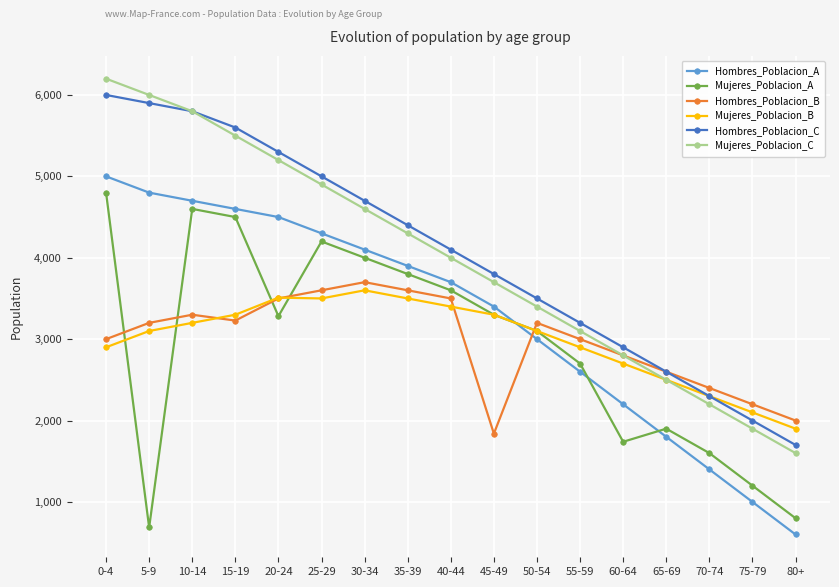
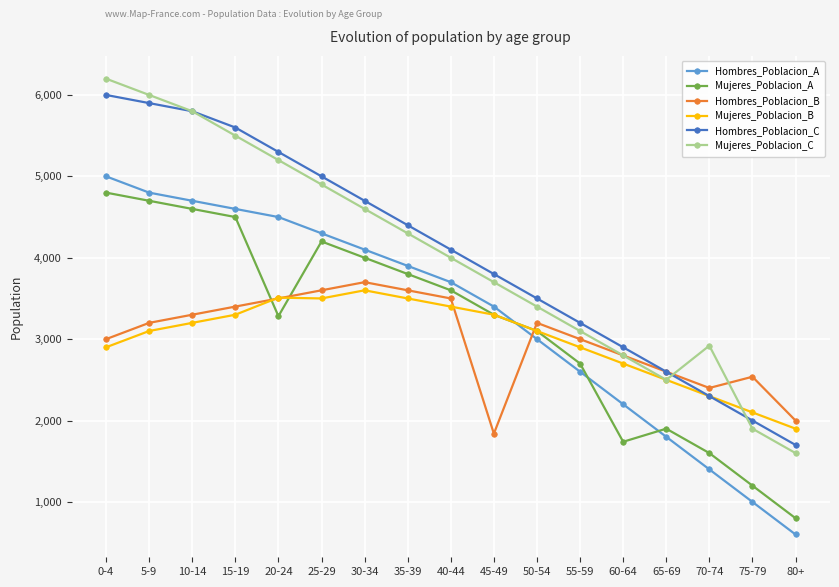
  {
    "Mujeres_Poblacion_A": {
      "0-4": "4,800",
-     "5-9": "700",
+     "5-9": "4,700",
      "10-14": "4,600",
      "15-19": "4,500",
      "20-24": "3,300",
      "25-29": "4,200",
      "30-34": "4,000",
      "35-39": "3,800",
      "40-44": "3,600",
      "55-59": "2,700",
      "60-64": "1,700",
      "65-69": "1,900",
      "70-74": "1,600",
      "75-79": "1,200",
      "80+": "800"
    },
    "Hombres_Poblacion_B": {
      "0-4": "3,000",
      "5-9": "3,200",
      "10-14": "3,300",
-     "15-19": "3,200",
+     "15-19": "3,400",
      "25-29": "3,600",
      "30-34": "3,700",
      "35-39": "3,600",
      "40-44": "3,500",
      "45-49": "1,800",
      "50-54": "3,200",
      "55-59": "3,000",
      "70-74": "2,400",
-     "75-79": "2,200",
+     "75-79": "2,500",
      "80+": "2,000"
    },
    "Mujeres_Poblacion_B": {
      "0-4": "2,900",
      "5-9": "3,100",
      "10-14": "3,200",
      "15-19": "3,300",
      "25-29": "3,500",
      "30-34": "3,600",
      "35-39": "3,500",
      "40-44": "3,400",
      "55-59": "2,900",
      "60-64": "2,700",
      "75-79": "2,100",
      "80+": "1,900"
    },
    "Mujeres_Poblacion_C": {
      "0-4": "6,200",
      "5-9": "6,000",
      "15-19": "5,500",
      "20-24": "5,200",
      "25-29": "4,900",
      "30-34": "4,600",
      "35-39": "4,300",
      "40-44": "4,000",
      "45-49": "3,700",
      "50-54": "3,400",
      "55-59": "3,100",
-     "70-74": "2,200",
+     "70-74": "2,900",
      "75-79": "1,900",
      "80+": "1,600"
    }
  }
